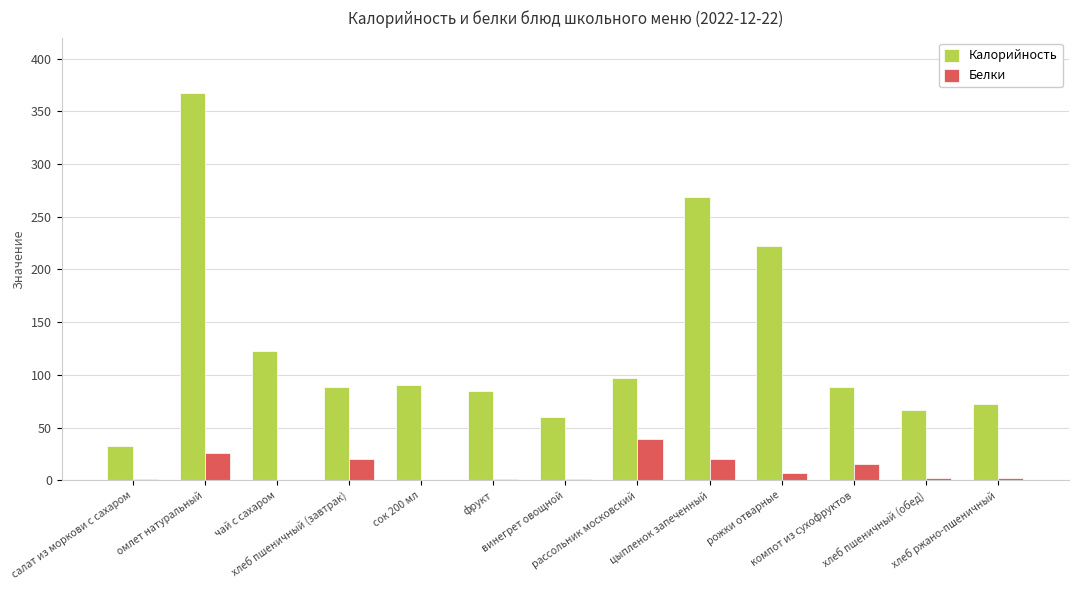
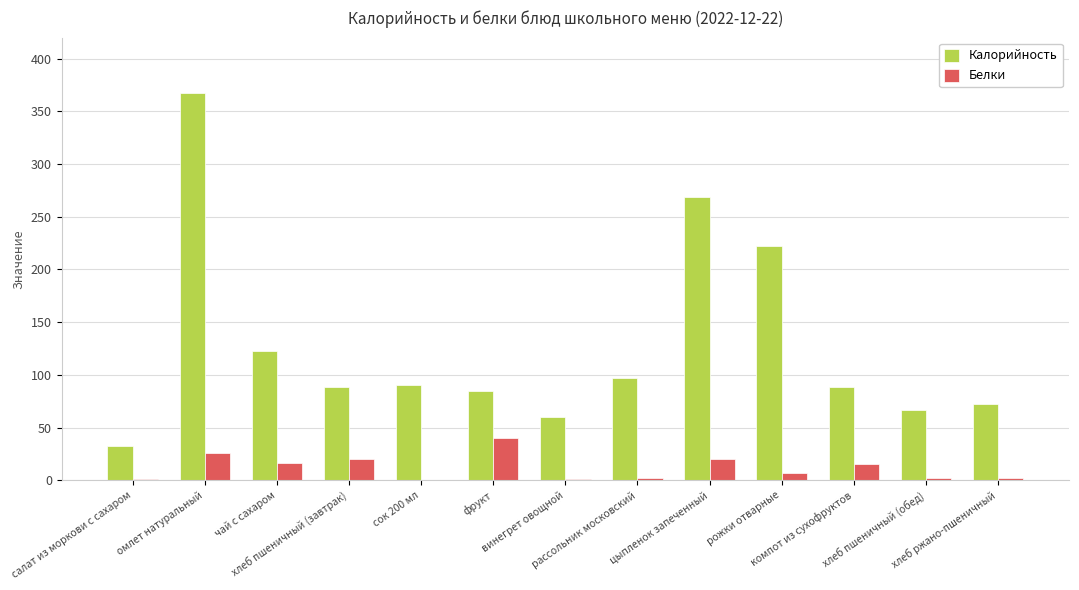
  {
    "Калорийность": {
      "салат из моркови с сахаром": 32,
      "омлет натуральный": 368,
      "чай с сахаром": 123,
      "хлеб пшеничный (завтрак)": 88,
      "сок 200 мл": 90,
      "фрукт": 85,
      "винегрет овощной": 60,
      "рассольник московский": 97,
      "цыпленок запеченный": 269,
      "рожки отварные": 222,
      "компот из сухофруктов": 89,
      "хлеб пшеничный (обед)": 66,
      "хлеб ржано-пшеничный": 73
    },
    "Белки": {
      "омлет натуральный": 26,
-     "чай с сахаром": 0,
+     "чай с сахаром": 16,
      "хлеб пшеничный (завтрак)": 21,
      "сок 200 мл": 0,
-     "фрукт": 1,
-     "рассольник московский": 39,
+     "фрукт": 40,
+     "рассольник московский": 2,
      "цыпленок запеченный": 20,
      "рожки отварные": 6,
      "компот из сухофруктов": 16
    }
  }
